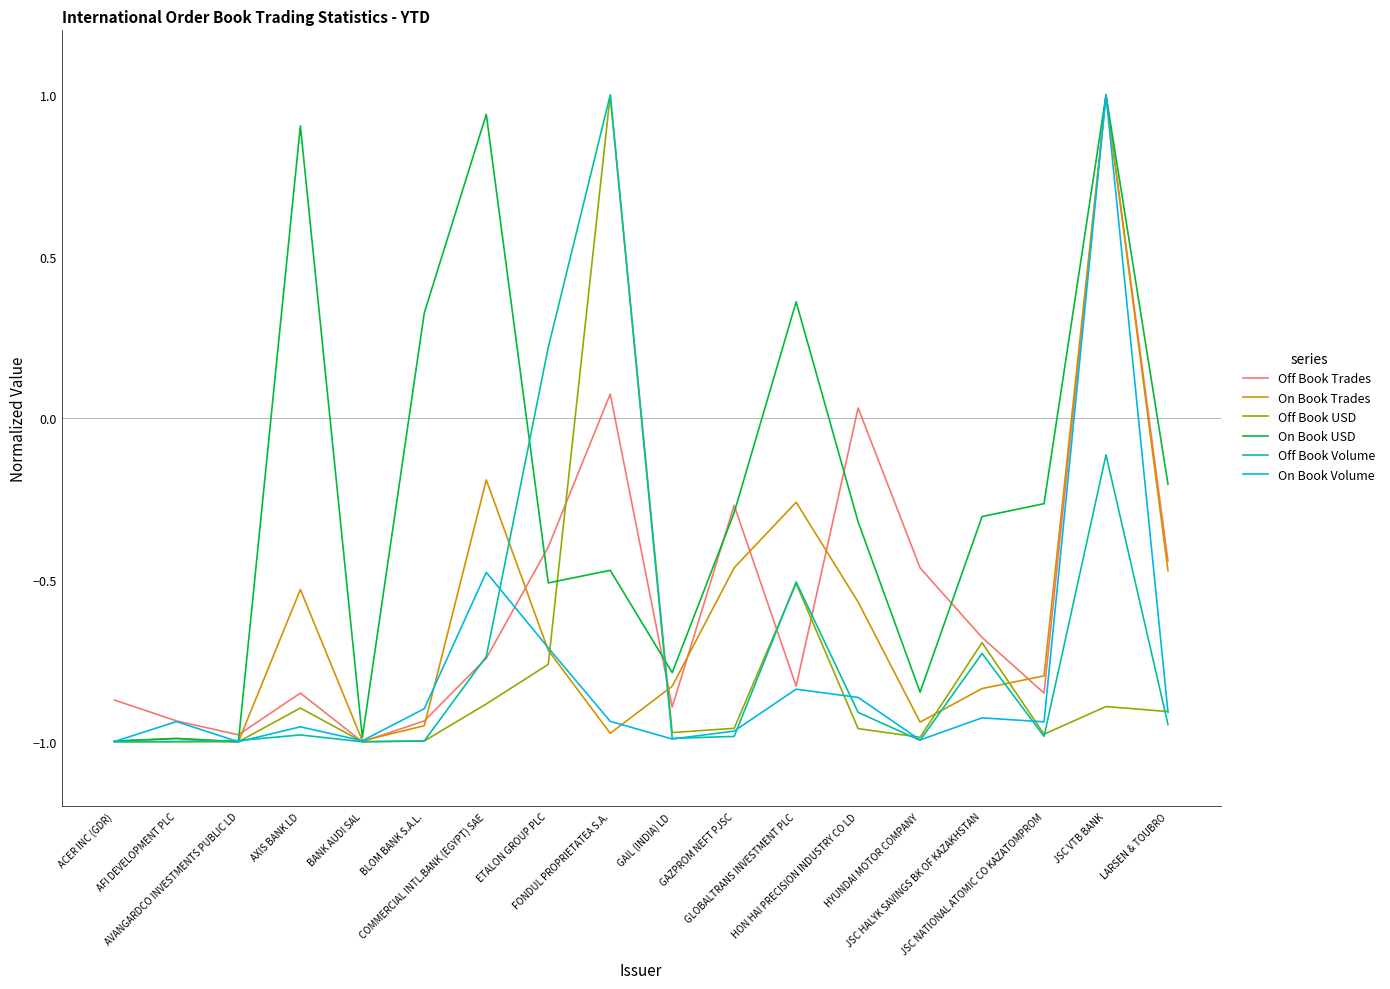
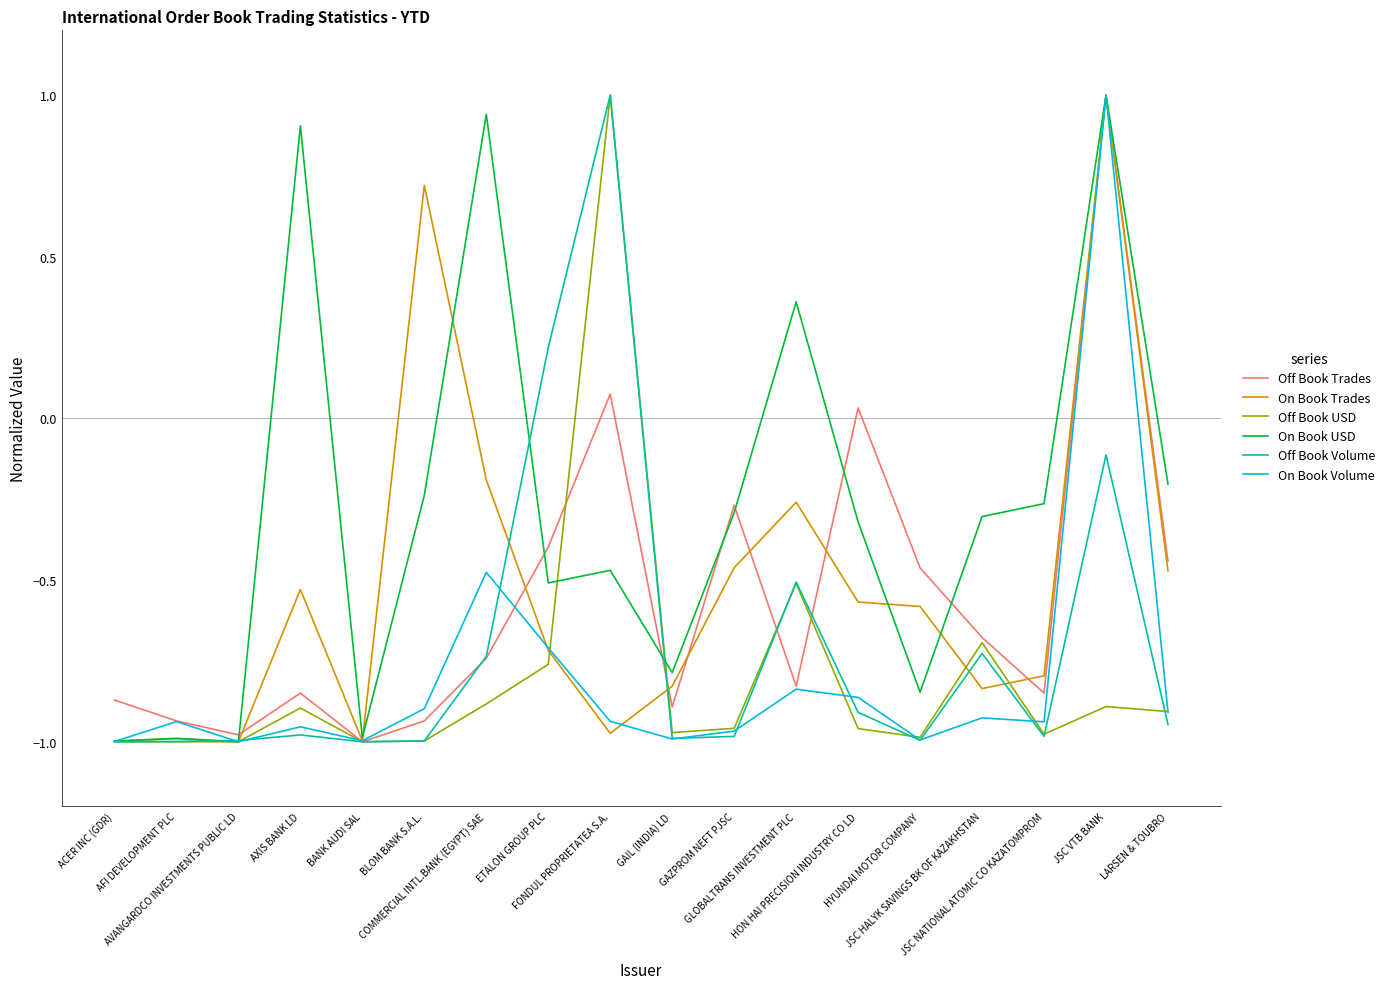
  {
    "Off Book Trades": {
      "ACER INC (GDR)": -0.87,
      "AVANGARDCO INVESTMENTS PUBLIC LD": -0.98,
      "AXIS BANK LD": -0.85,
      "BLOM BANK S.A.L.": -0.94,
      "ETALON GROUP PLC": -0.40,
      "FONDUL PROPRIETATEA S.A.": 0.08,
      "GAIL (INDIA) LD": -0.89,
      "GAZPROM NEFT PJSC": -0.27,
      "GLOBALTRANS INVESTMENT PLC": -0.83,
      "HON HAI PRECISION INDUSTRY CO LD": 0.03,
      "HYUNDAI MOTOR COMPANY": -0.46,
      "JSC HALYK SAVINGS BK OF KAZAKHSTAN": -0.68,
      "JSC NATIONAL ATOMIC CO KAZATOMPROM": -0.85,
      "LARSEN & TOUBRO": -0.44
    },
    "On Book Trades": {
      "AXIS BANK LD": -0.53,
-     "BLOM BANK S.A.L.": -0.95,
+     "BLOM BANK S.A.L.": 0.72,
      "COMMERCIAL INTL.BANK (EGYPT) SAE": -0.19,
      "FONDUL PROPRIETATEA S.A.": -0.97,
      "GAIL (INDIA) LD": -0.83,
      "GAZPROM NEFT PJSC": -0.46,
      "GLOBALTRANS INVESTMENT PLC": -0.26,
      "HON HAI PRECISION INDUSTRY CO LD": -0.57,
-     "HYUNDAI MOTOR COMPANY": -0.94,
+     "HYUNDAI MOTOR COMPANY": -0.58,
      "JSC HALYK SAVINGS BK OF KAZAKHSTAN": -0.84,
      "JSC NATIONAL ATOMIC CO KAZATOMPROM": -0.80,
      "LARSEN & TOUBRO": -0.47
    },
    "Off Book USD": {
      "AXIS BANK LD": -0.90,
      "COMMERCIAL INTL.BANK (EGYPT) SAE": -0.88,
      "ETALON GROUP PLC": -0.76,
      "GAIL (INDIA) LD": -0.97,
      "GAZPROM NEFT PJSC": -0.96,
      "HON HAI PRECISION INDUSTRY CO LD": -0.96,
      "HYUNDAI MOTOR COMPANY": -0.99,
      "JSC HALYK SAVINGS BK OF KAZAKHSTAN": -0.69,
      "JSC VTB BANK": -0.89
    },
    "On Book USD": {
      "AXIS BANK LD": 0.90,
      "BANK AUDI SAL": -0.99,
-     "BLOM BANK S.A.L.": 0.33,
+     "BLOM BANK S.A.L.": -0.24,
      "COMMERCIAL INTL.BANK (EGYPT) SAE": 0.94,
      "ETALON GROUP PLC": -0.51,
      "FONDUL PROPRIETATEA S.A.": -0.47,
      "GAIL (INDIA) LD": -0.79,
      "GAZPROM NEFT PJSC": -0.29,
      "GLOBALTRANS INVESTMENT PLC": 0.36,
      "HON HAI PRECISION INDUSTRY CO LD": -0.32,
      "HYUNDAI MOTOR COMPANY": -0.85,
      "JSC HALYK SAVINGS BK OF KAZAKHSTAN": -0.30,
      "JSC NATIONAL ATOMIC CO KAZATOMPROM": -0.26,
      "LARSEN & TOUBRO": -0.20
    },
    "Off Book Volume": {
      "AXIS BANK LD": -0.98,
      "ETALON GROUP PLC": 0.22,
      "GAZPROM NEFT PJSC": -0.98,
      "HON HAI PRECISION INDUSTRY CO LD": -0.91,
      "JSC HALYK SAVINGS BK OF KAZAKHSTAN": -0.73,
      "JSC VTB BANK": -0.11,
      "LARSEN & TOUBRO": -0.95
    },
    "On Book Volume": {
      "AXIS BANK LD": -0.95,
      "BLOM BANK S.A.L.": -0.90,
      "COMMERCIAL INTL.BANK (EGYPT) SAE": -0.48,
      "FONDUL PROPRIETATEA S.A.": -0.94,
      "GAZPROM NEFT PJSC": -0.97,
      "GLOBALTRANS INVESTMENT PLC": -0.84,
      "HON HAI PRECISION INDUSTRY CO LD": -0.86,
      "JSC HALYK SAVINGS BK OF KAZAKHSTAN": -0.93,
      "JSC NATIONAL ATOMIC CO KAZATOMPROM": -0.94
    }
  }
